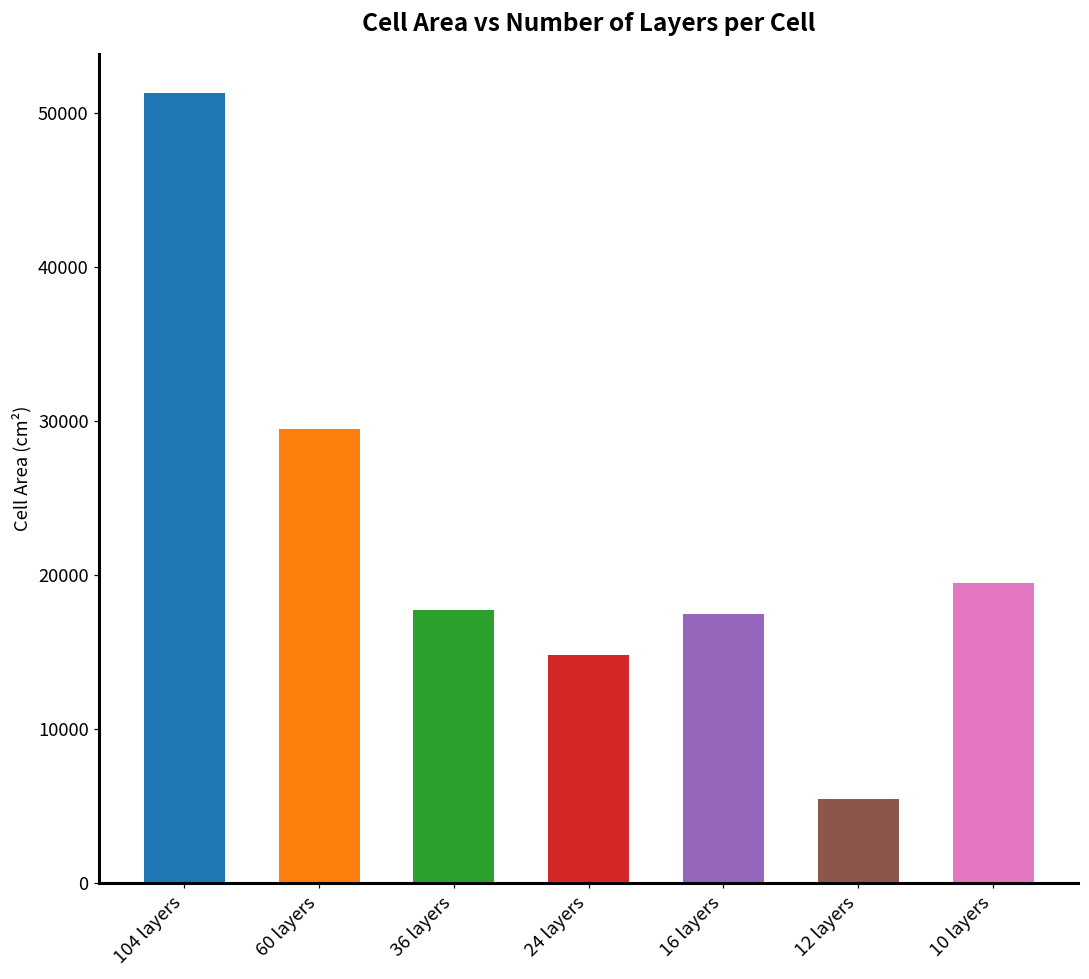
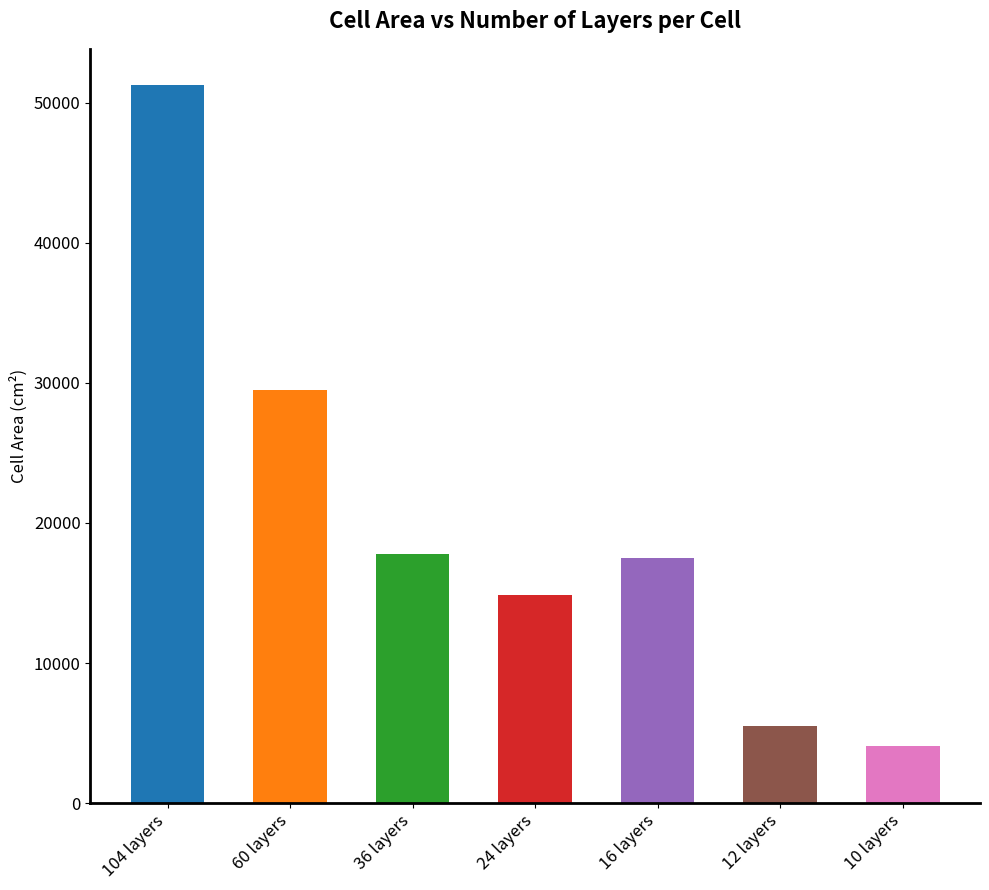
  {
    "104 layers": 51300,
    "60 layers": 29500,
    "36 layers": 17800,
    "24 layers": 14800,
    "16 layers": 17500,
    "12 layers": 5500,
-   "10 layers": 19500
+   "10 layers": 4100
  }
